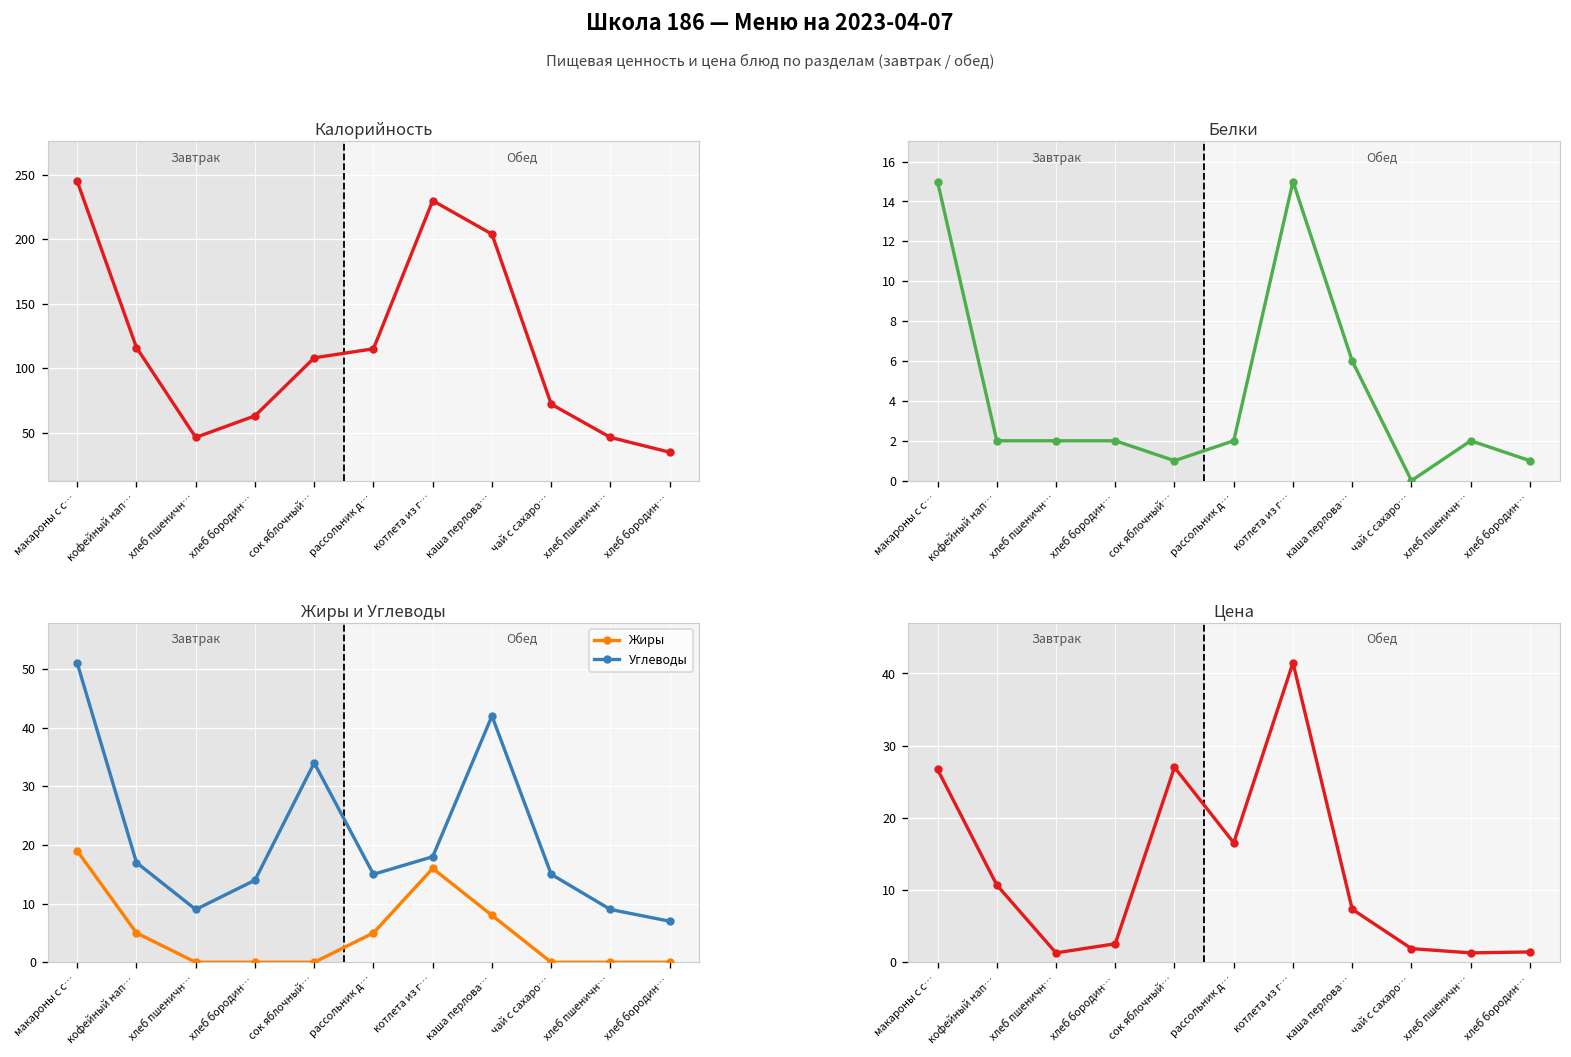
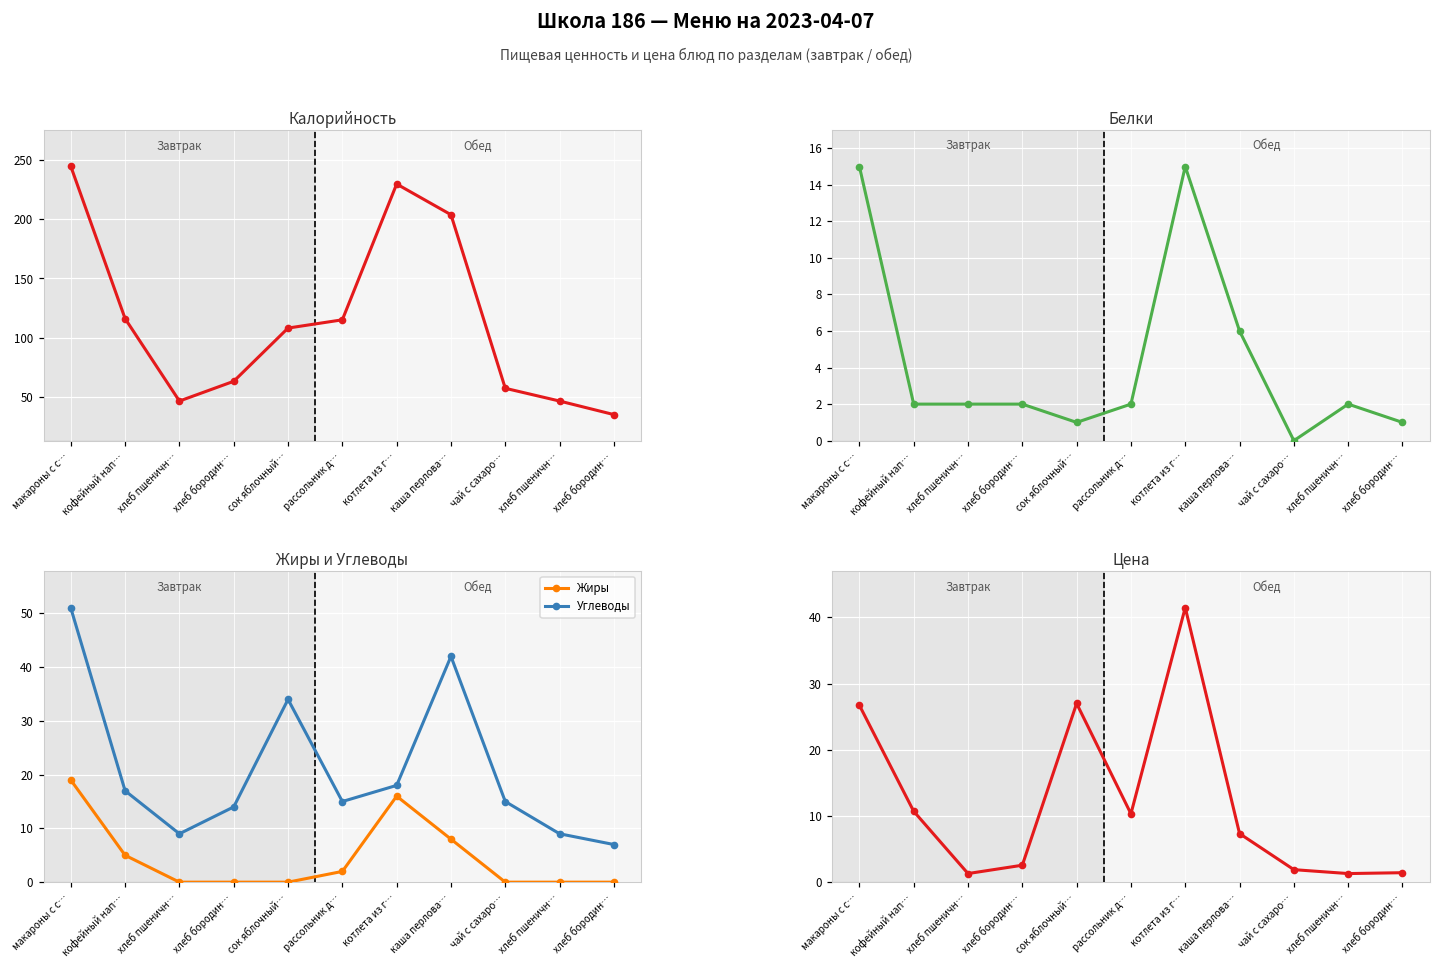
  {
    "Калорийность": {
      "макароны с с…": 245,
      "кофейный нап…": 116,
      "сок яблочный…": 108,
      "рассольник д…": 115,
      "котлета из г…": 230,
      "каша перлова…": 204,
-     "чай с сахаро…": 72
+     "чай с сахаро…": 57
    },
    "Белки": {
      "макароны с с…": 15.0,
      "кофейный нап…": 2.0,
      "сок яблочный…": 1.0,
      "рассольник д…": 2.0,
      "котлета из г…": 15.0,
      "каша перлова…": 6.0,
      "чай с сахаро…": 0.0
    },
    "Жиры и Углеводы": {
      "Жиры": {
        "макароны с с…": 19,
        "кофейный нап…": 5,
        "сок яблочный…": 0,
-       "рассольник д…": 5,
+       "рассольник д…": 2,
        "котлета из г…": 16,
        "каша перлова…": 8,
        "чай с сахаро…": 0
      },
      "Углеводы": {
        "макароны с с…": 51,
        "кофейный нап…": 17,
        "сок яблочный…": 34,
        "рассольник д…": 15,
        "котлета из г…": 18,
        "каша перлова…": 42,
        "чай с сахаро…": 15
      }
    },
    "Цена": {
      "макароны с с…": 27,
      "кофейный нап…": 11,
      "сок яблочный…": 27,
-     "рассольник д…": 17,
+     "рассольник д…": 10,
      "котлета из г…": 41,
      "каша перлова…": 7,
      "чай с сахаро…": 2
    }
  }
